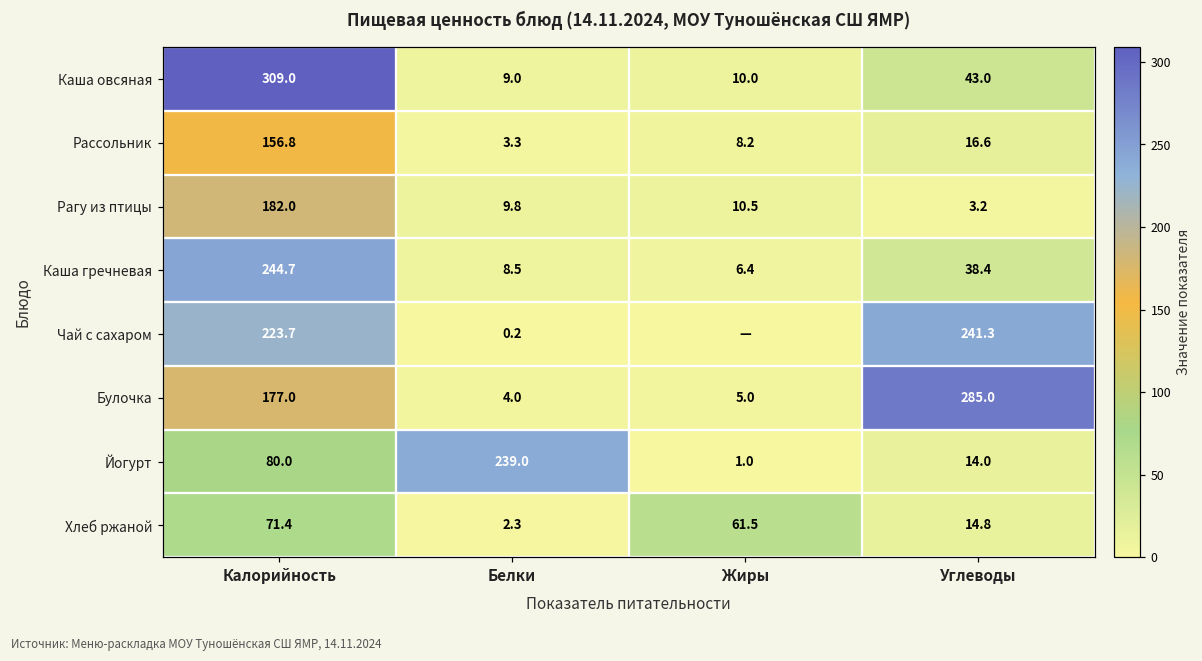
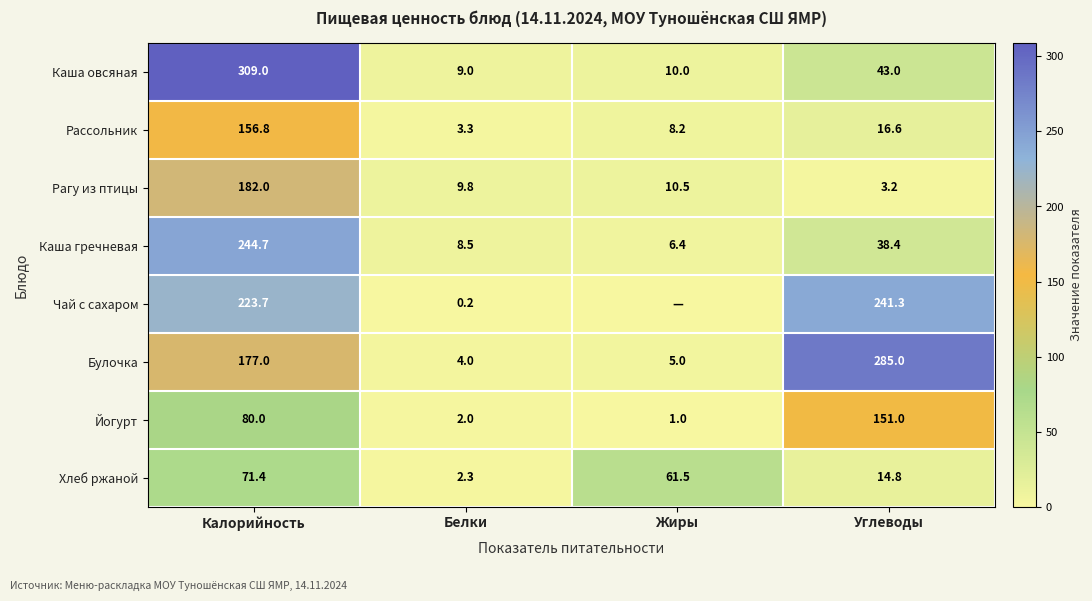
  {
    "Каша овсяная": {
      "Калорийность": 309.0,
      "Белки": 9.0,
      "Жиры": 10.0,
      "Углеводы": 43.0
    },
    "Рассольник": {
      "Калорийность": 156.8,
      "Белки": 3.3,
      "Жиры": 8.2,
      "Углеводы": 16.6
    },
    "Рагу из птицы": {
      "Калорийность": 182.0,
      "Белки": 9.8,
      "Жиры": 10.5,
      "Углеводы": 3.2
    },
    "Каша гречневая": {
      "Калорийность": 244.7,
      "Белки": 8.5,
      "Жиры": 6.4,
      "Углеводы": 38.4
    },
    "Чай с сахаром": {
      "Калорийность": 223.7,
      "Белки": 0.2,
      "Углеводы": 241.3
    },
    "Булочка": {
      "Калорийность": 177.0,
      "Белки": 4.0,
      "Жиры": 5.0,
      "Углеводы": 285.0
    },
    "Йогурт": {
      "Калорийность": 80.0,
-     "Белки": 239.0,
+     "Белки": 2.0,
      "Жиры": 1.0,
-     "Углеводы": 14.0
+     "Углеводы": 151.0
    },
    "Хлеб ржаной": {
      "Калорийность": 71.4,
      "Белки": 2.3,
      "Жиры": 61.5,
      "Углеводы": 14.8
    }
  }
